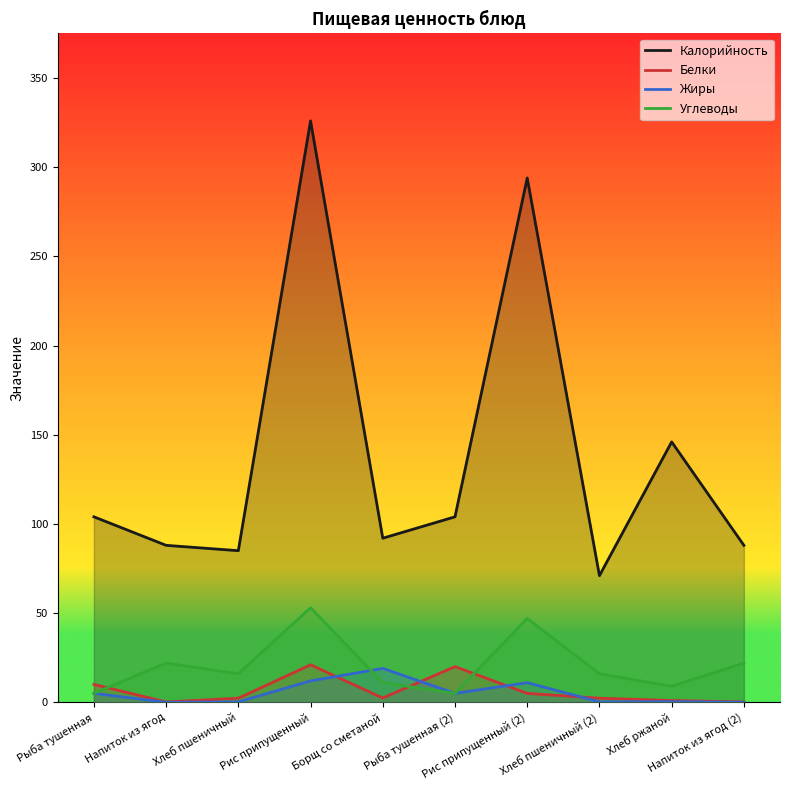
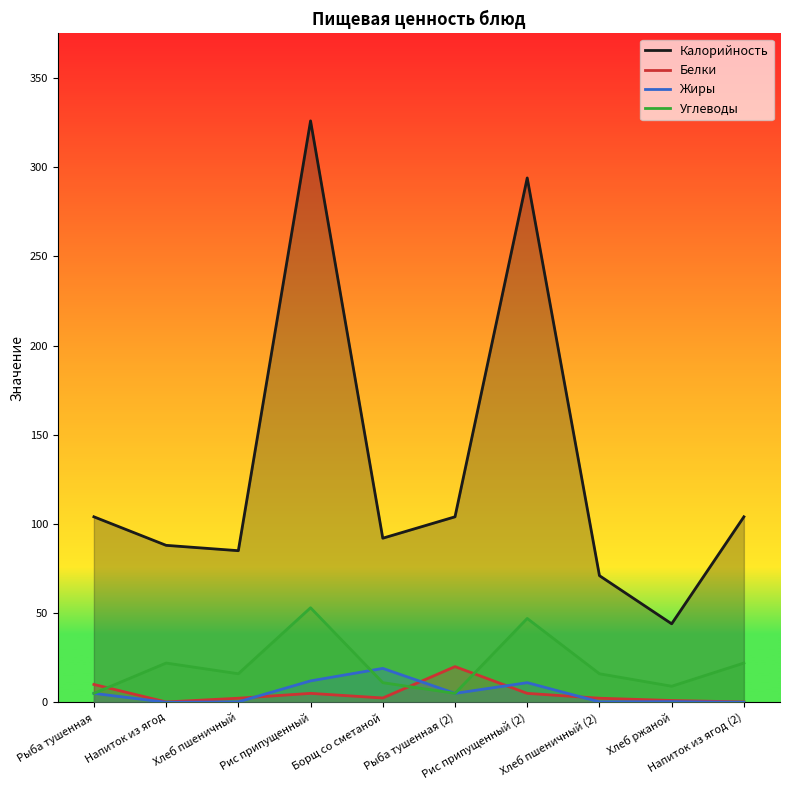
  {
    "Калорийность": {
      "Рыба тушенная": 104,
      "Напиток из ягод": 88,
      "Хлеб пшеничный": 85,
      "Рис припущенный": 326,
      "Борщ со сметаной": 92,
      "Рыба тушенная (2)": 104,
      "Рис припущенный (2)": 294,
      "Хлеб пшеничный (2)": 71,
-     "Хлеб ржаной": 146,
-     "Напиток из ягод (2)": 88
+     "Хлеб ржаной": 44,
+     "Напиток из ягод (2)": 104
    },
    "Белки": {
      "Рыба тушенная": 10,
      "Хлеб пшеничный": 2,
-     "Рис припущенный": 21,
+     "Рис припущенный": 5,
      "Борщ со сметаной": 2,
      "Рыба тушенная (2)": 20,
      "Рис припущенный (2)": 5,
      "Хлеб пшеничный (2)": 2
    },
    "Жиры": {
      "Хлеб пшеничный": 0,
      "Рис припущенный": 12,
      "Борщ со сметаной": 19,
      "Рис припущенный (2)": 11,
      "Хлеб пшеничный (2)": 0
    },
    "Углеводы": {
      "Напиток из ягод": 22,
      "Хлеб пшеничный": 16,
      "Рис припущенный": 53,
      "Борщ со сметаной": 11,
      "Рис припущенный (2)": 47,
      "Хлеб пшеничный (2)": 16,
      "Хлеб ржаной": 9,
      "Напиток из ягод (2)": 22
    }
  }
